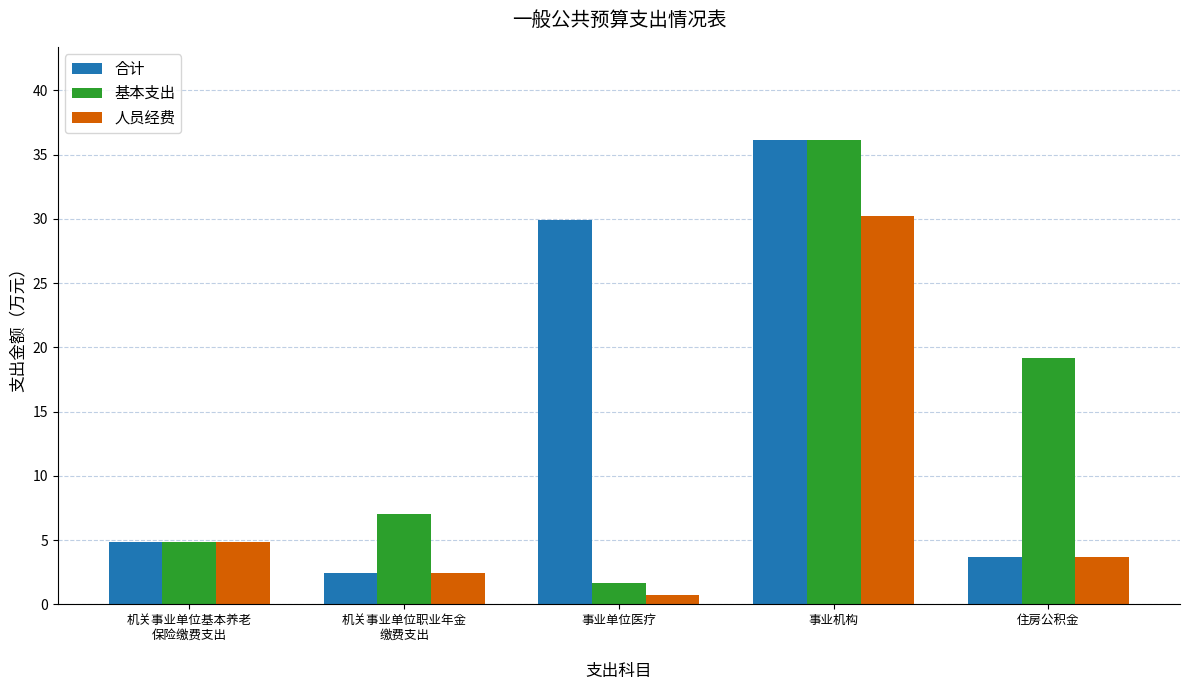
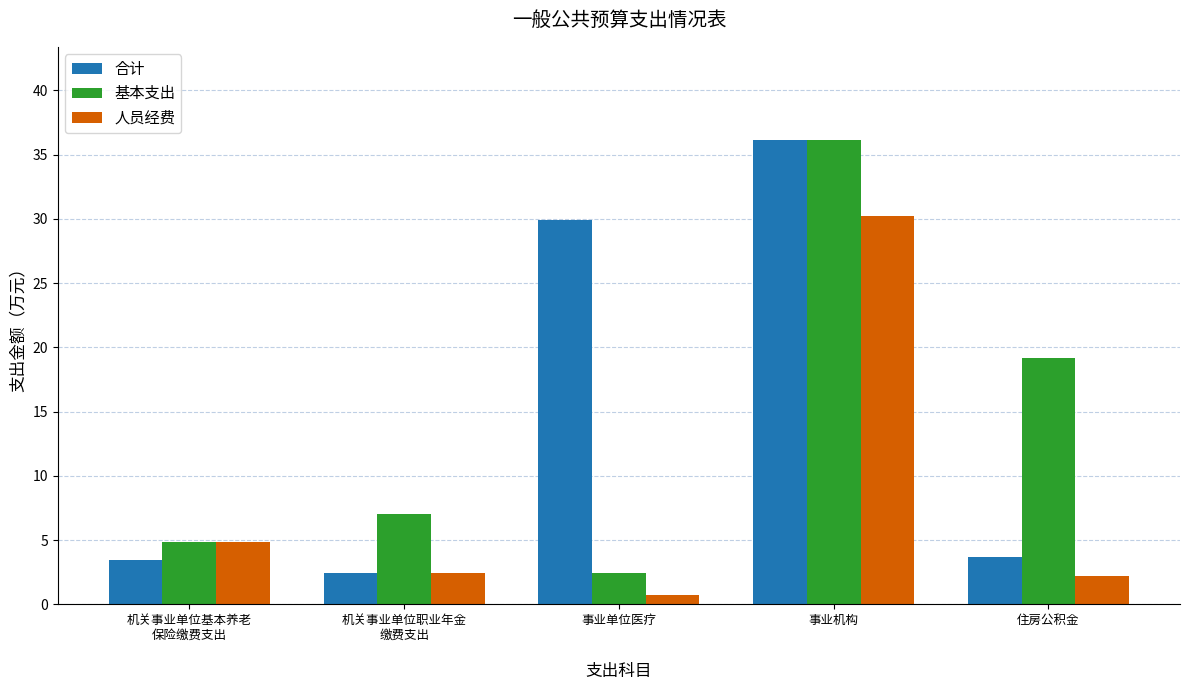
  {
    "合计": {
-     "机关事业单位基本养老 保险缴费支出": 4.9,
+     "机关事业单位基本养老 保险缴费支出": 3.5,
      "机关事业单位职业年金 缴费支出": 2.4,
      "事业单位医疗": 29.9,
      "事业机构": 36.2,
      "住房公积金": 3.7
    },
    "基本支出": {
      "机关事业单位基本养老 保险缴费支出": 4.9,
      "机关事业单位职业年金 缴费支出": 7.0,
-     "事业单位医疗": 1.7,
+     "事业单位医疗": 2.4,
      "事业机构": 36.2,
      "住房公积金": 19.2
    },
    "人员经费": {
      "机关事业单位基本养老 保险缴费支出": 4.9,
      "机关事业单位职业年金 缴费支出": 2.4,
      "事业单位医疗": 0.7,
      "事业机构": 30.2,
-     "住房公积金": 3.7
+     "住房公积金": 2.2
    }
  }
